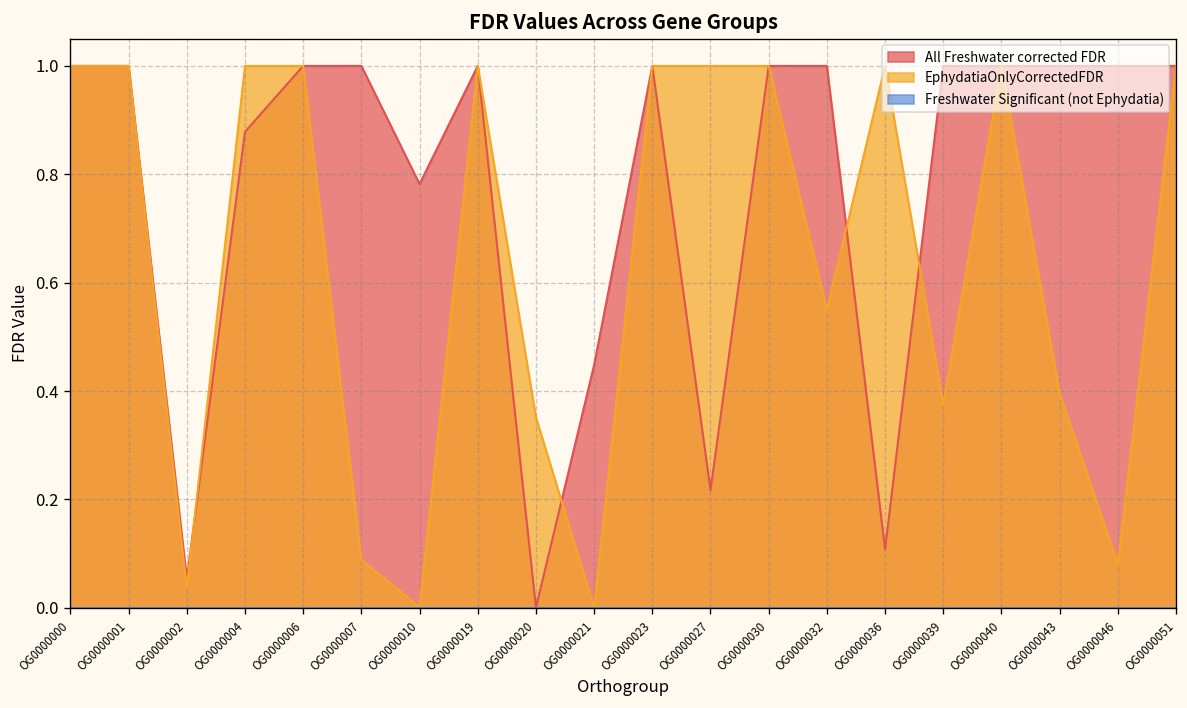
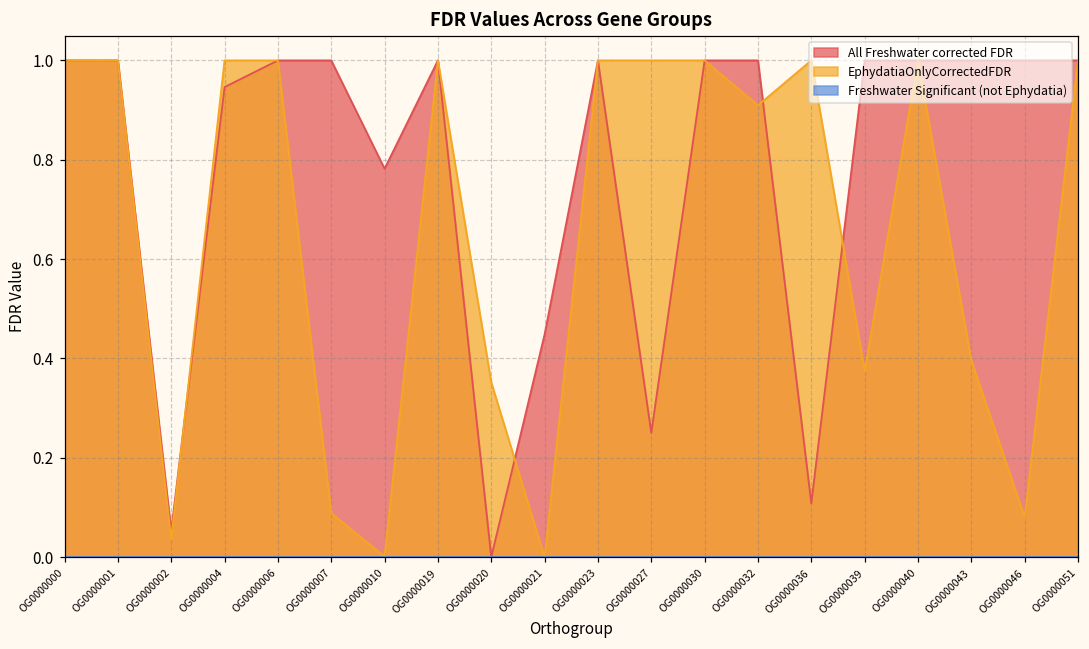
  {
    "All Freshwater corrected FDR": {
      "OG0000002": 0.05,
-     "OG0000004": 0.88,
+     "OG0000004": 0.95,
      "OG0000007": 1.00,
      "OG0000010": 0.78,
      "OG0000021": 0.45,
-     "OG0000027": 0.22,
+     "OG0000027": 0.25,
      "OG0000032": 1.00,
      "OG0000036": 0.11
    },
    "EphydatiaOnlyCorrectedFDR": {
      "OG0000002": 0.04,
      "OG0000004": 1.00,
      "OG0000007": 0.09,
      "OG0000020": 0.35,
      "OG0000027": 1.00,
-     "OG0000032": 0.55,
+     "OG0000032": 0.91,
      "OG0000039": 0.37,
      "OG0000043": 0.40,
      "OG0000046": 0.08
    },
    "Freshwater Significant (not Ephydatia)": {
      "OG0000000": 0.00,
      "OG0000001": 0.00,
      "OG0000002": 0.00,
      "OG0000004": 0.00,
      "OG0000006": 0.00,
      "OG0000007": 0.00,
      "OG0000019": 0.00,
      "OG0000023": 0.00,
      "OG0000027": 0.00,
      "OG0000030": 0.00,
      "OG0000032": 0.00,
      "OG0000036": 0.00,
      "OG0000039": 0.00,
      "OG0000040": 0.00,
      "OG0000043": 0.00,
      "OG0000046": 0.00,
      "OG0000051": 0.00
    }
  }
